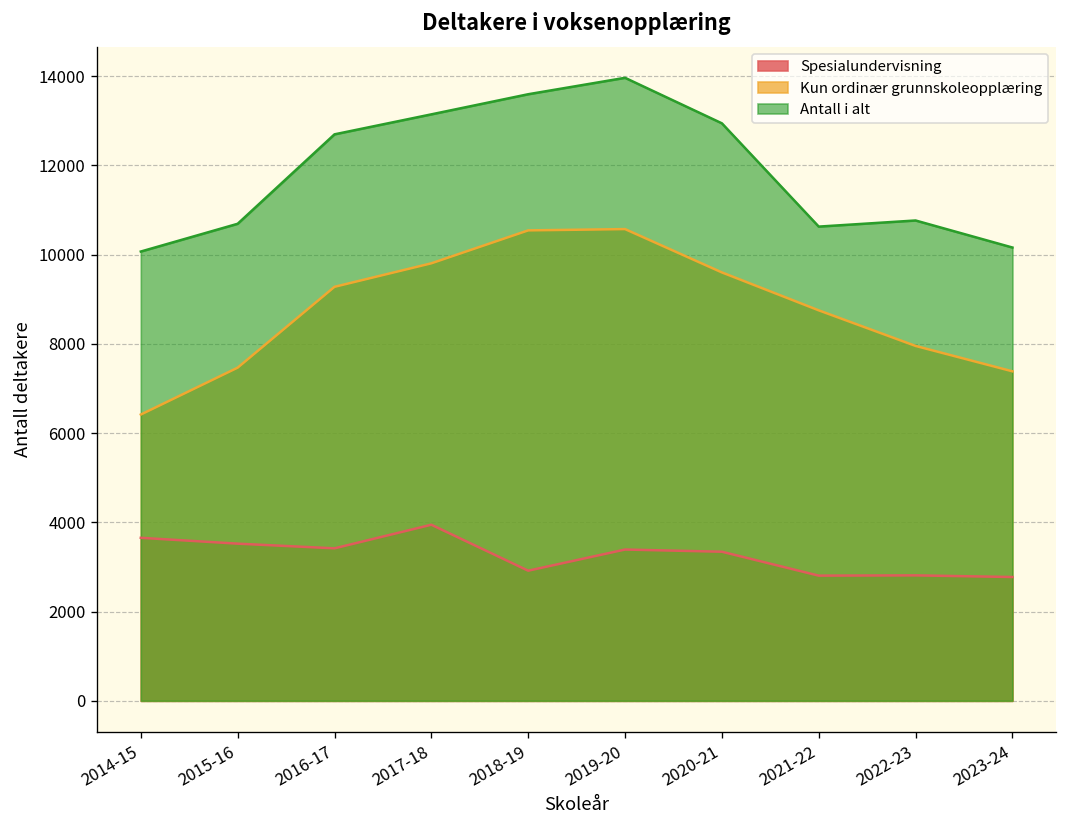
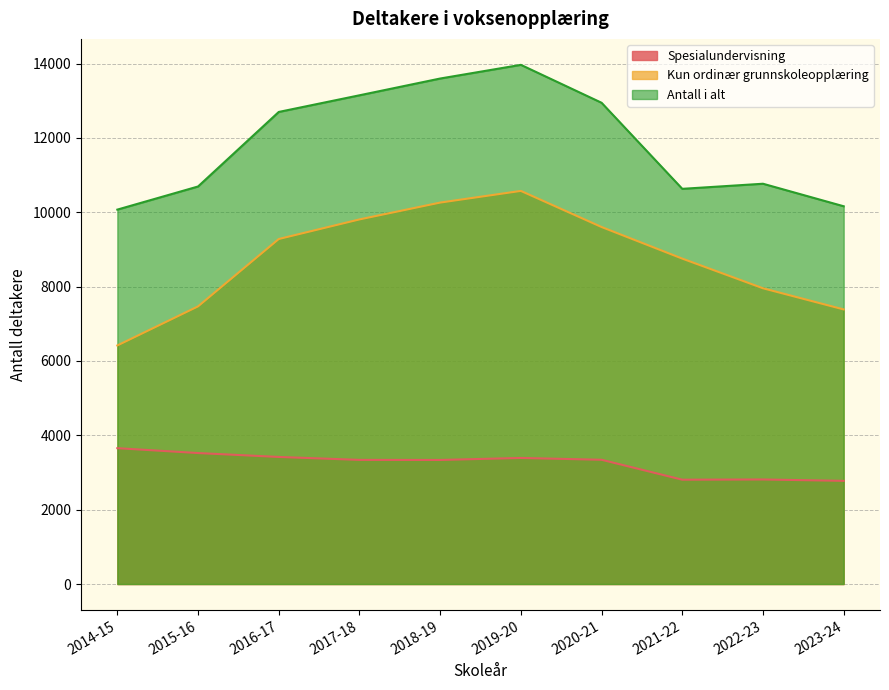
  {
    "Spesialundervisning": {
      "2014-15": 3700,
      "2015-16": 3500,
      "2016-17": 3400,
-     "2017-18": 3900,
-     "2018-19": 2900,
+     "2017-18": 3300,
+     "2018-19": 3300,
      "2019-20": 3400,
      "2020-21": 3300,
      "2021-22": 2800,
      "2022-23": 2800,
      "2023-24": 2800
    },
    "Kun ordinær grunnskoleopplæring": {
      "2014-15": 6400,
      "2015-16": 7500,
      "2016-17": 9300,
      "2017-18": 9800,
-     "2018-19": 10500,
+     "2018-19": 10300,
      "2019-20": 10600,
      "2020-21": 9600,
      "2021-22": 8800,
      "2022-23": 8000,
      "2023-24": 7400
    },
    "Antall i alt": {
      "2014-15": 10100,
      "2015-16": 10700,
      "2016-17": 12700,
      "2017-18": 13100,
      "2018-19": 13600,
      "2019-20": 14000,
      "2020-21": 12900,
      "2021-22": 10600,
      "2022-23": 10800,
      "2023-24": 10200
    }
  }
